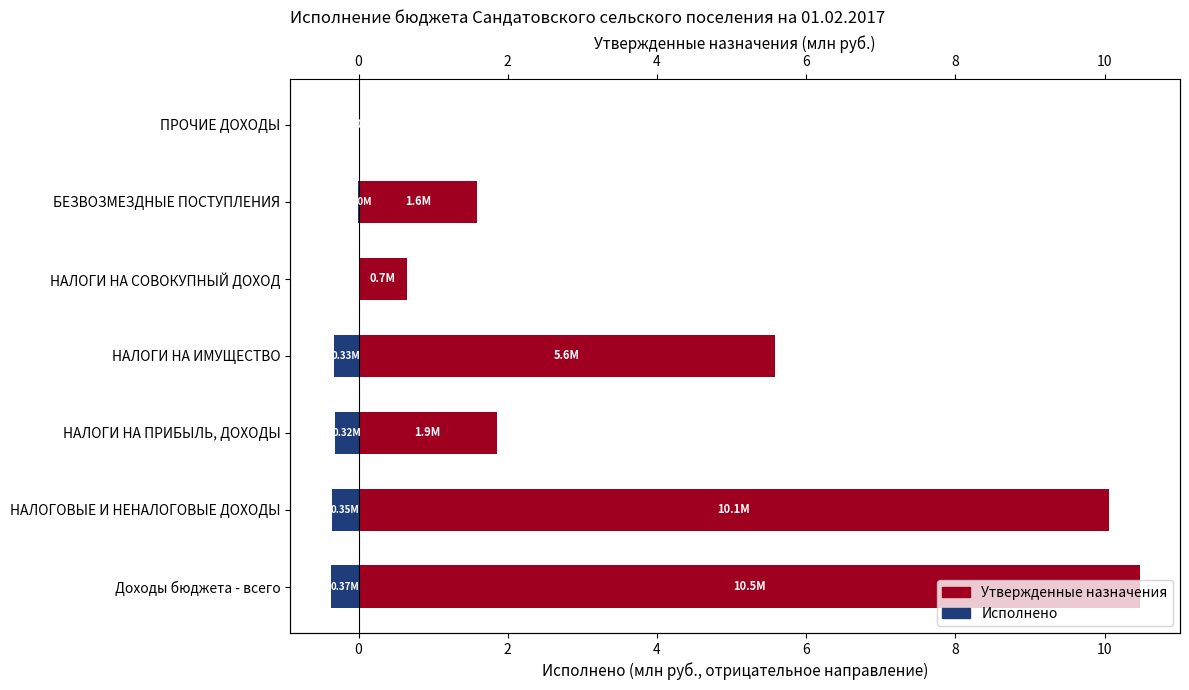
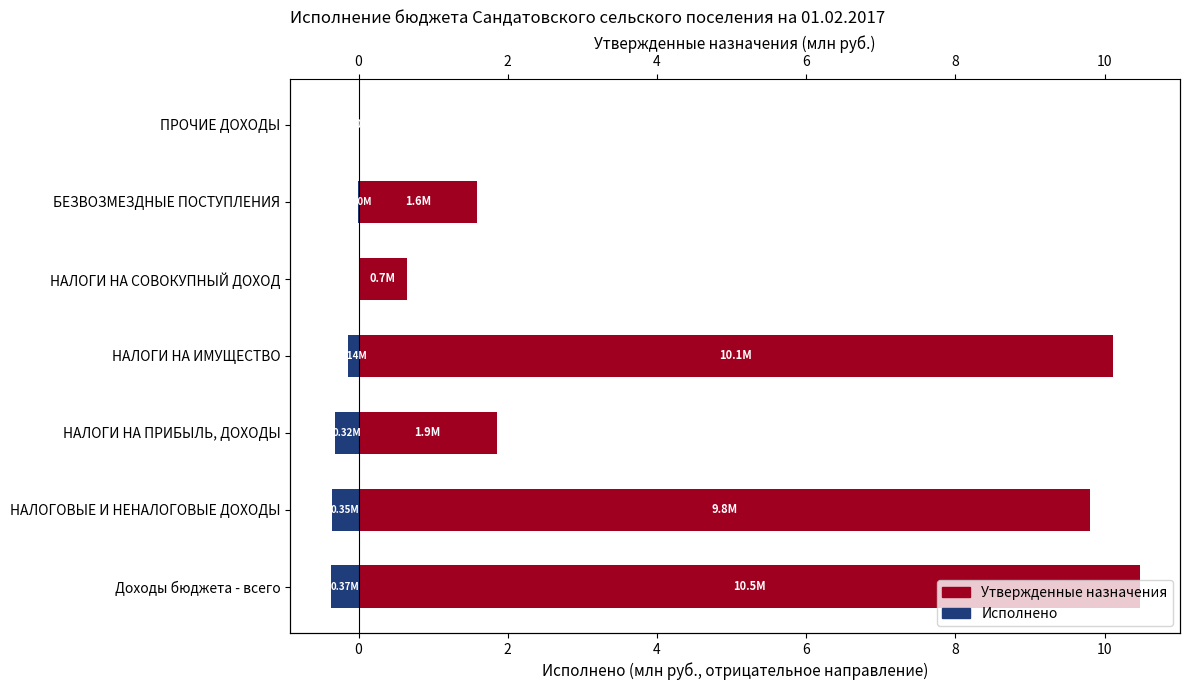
  {
    "Утвержденные назначения": {
      "БЕЗВОЗМЕЗДНЫЕ ПОСТУПЛЕНИЯ": "1.6M",
      "НАЛОГИ НА СОВОКУПНЫЙ ДОХОД": "0.7M",
-     "НАЛОГИ НА ИМУЩЕСТВО": "5.6M",
+     "НАЛОГИ НА ИМУЩЕСТВО": "10.1M",
      "НАЛОГИ НА ПРИБЫЛЬ, ДОХОДЫ": "1.9M",
-     "НАЛОГОВЫЕ И НЕНАЛОГОВЫЕ ДОХОДЫ": "10.1M"
+     "НАЛОГОВЫЕ И НЕНАЛОГОВЫЕ ДОХОДЫ": "9.8M"
    },
    "Исполнено": {
-     "НАЛОГИ НА ИМУЩЕСТВО": "0.33M"
+     "НАЛОГИ НА ИМУЩЕСТВО": "0.14M"
    }
  }
